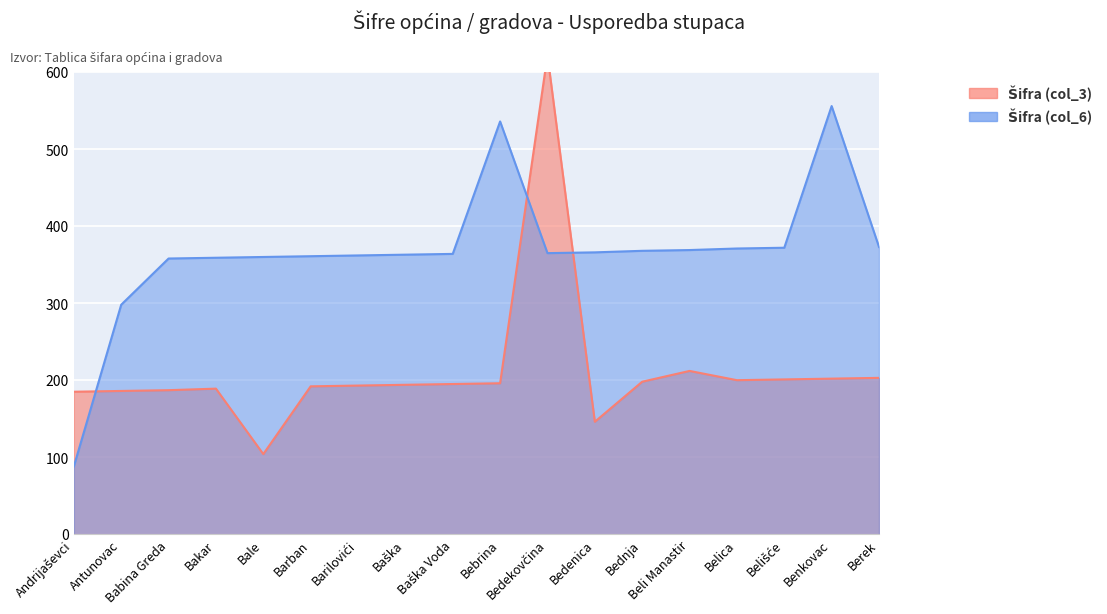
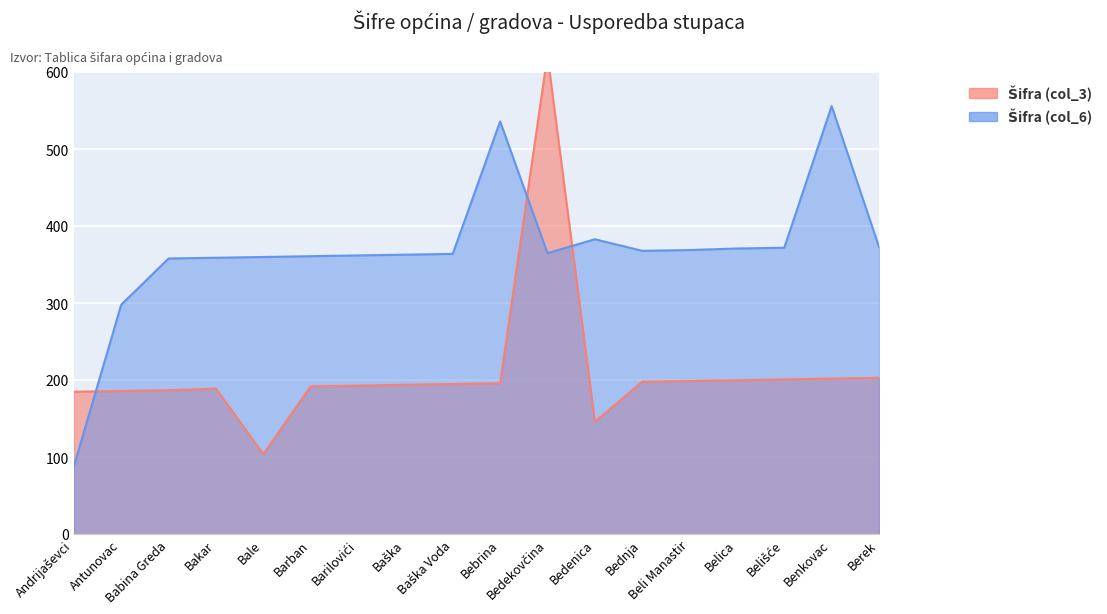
  {
    "Šifra (col_3)": {
      "Andrijaševci": 190,
      "Antunovac": 190,
      "Babina Greda": 190,
      "Bakar": 190,
      "Bale": 100,
      "Barban": 190,
      "Barilovići": 190,
      "Baška": 190,
      "Baška Voda": 200,
      "Bebrina": 200,
      "Bedenica": 150,
      "Bednja": 200,
-     "Beli Manastir": 210,
+     "Beli Manastir": 200,
      "Belica": 200,
      "Belišće": 200,
      "Benkovac": 200,
      "Berek": 200
    },
    "Šifra (col_6)": {
      "Andrijaševci": 90,
      "Antunovac": 300,
      "Babina Greda": 360,
      "Bakar": 360,
      "Bale": 360,
      "Barban": 360,
      "Barilovići": 360,
      "Baška": 360,
      "Baška Voda": 360,
      "Bebrina": 540,
      "Bedekovčina": 370,
-     "Bedenica": 370,
+     "Bedenica": 380,
      "Bednja": 370,
      "Beli Manastir": 370,
      "Belica": 370,
      "Belišće": 370,
      "Benkovac": 560,
      "Berek": 370
    }
  }
